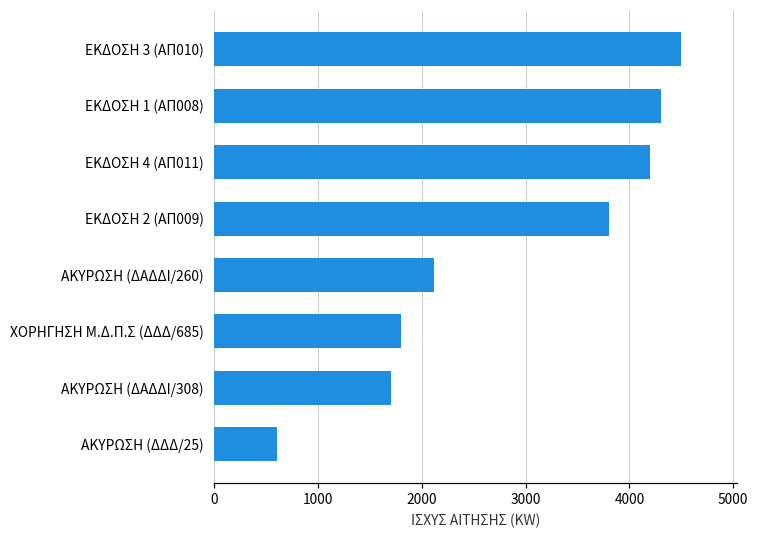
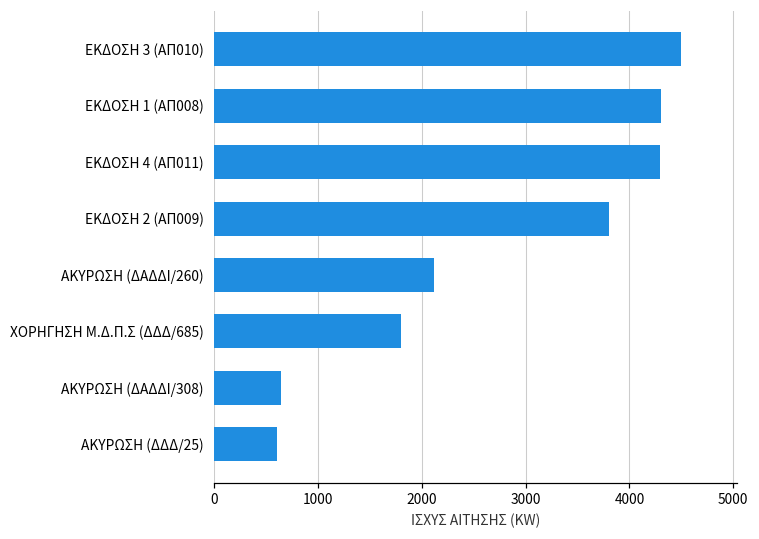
  {
    "ΕΚΔΟΣΗ 3 (ΑΠ010)": 4500,
    "ΕΚΔΟΣΗ 1 (ΑΠ008)": 4300,
-   "ΕΚΔΟΣΗ 4 (ΑΠ011)": 4200,
+   "ΕΚΔΟΣΗ 4 (ΑΠ011)": 4300,
    "ΕΚΔΟΣΗ 2 (ΑΠ009)": 3800,
    "ΑΚΥΡΩΣΗ (ΔΑΔΔΙ/260)": 2100,
    "ΧΟΡΗΓΗΣΗ Μ.Δ.Π.Σ (ΔΔΔ/685)": 1800,
-   "ΑΚΥΡΩΣΗ (ΔΑΔΔΙ/308)": 1700,
+   "ΑΚΥΡΩΣΗ (ΔΑΔΔΙ/308)": 600,
    "ΑΚΥΡΩΣΗ (ΔΔΔ/25)": 600
  }
